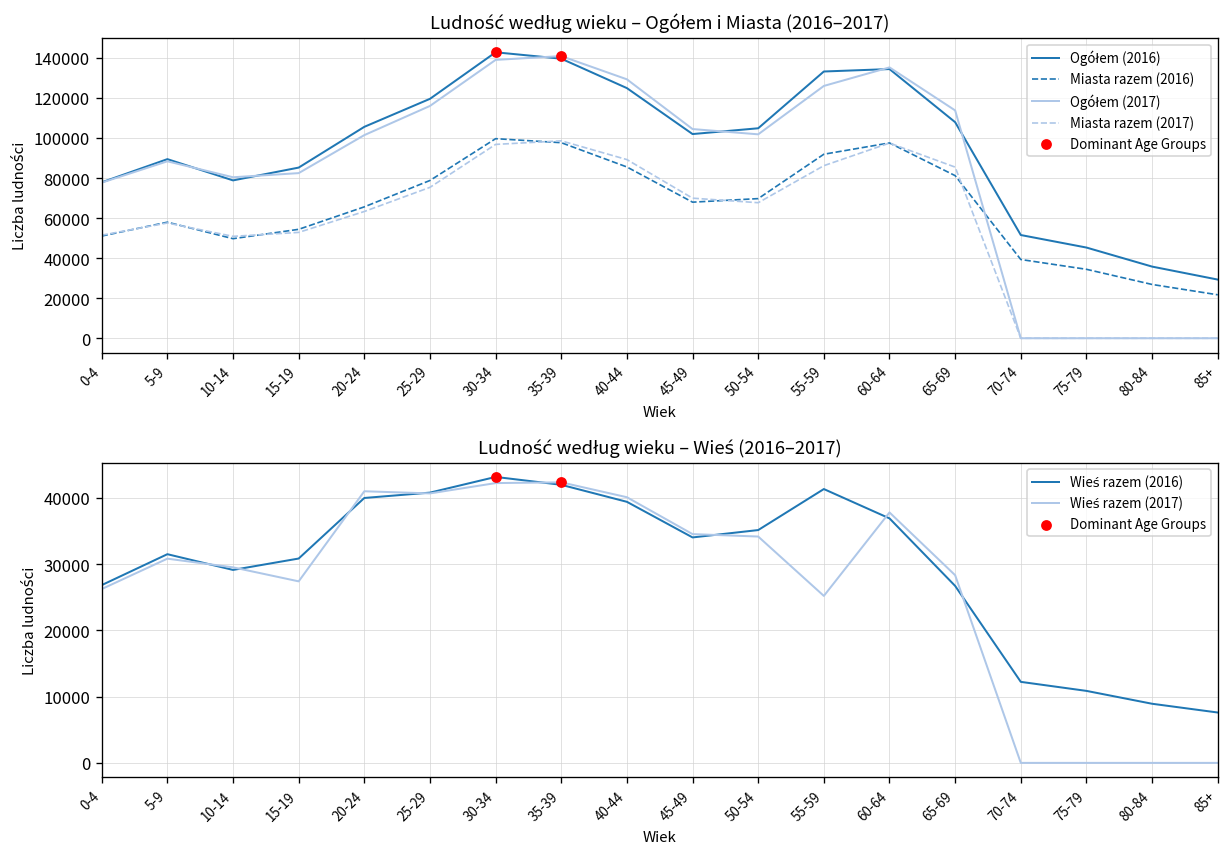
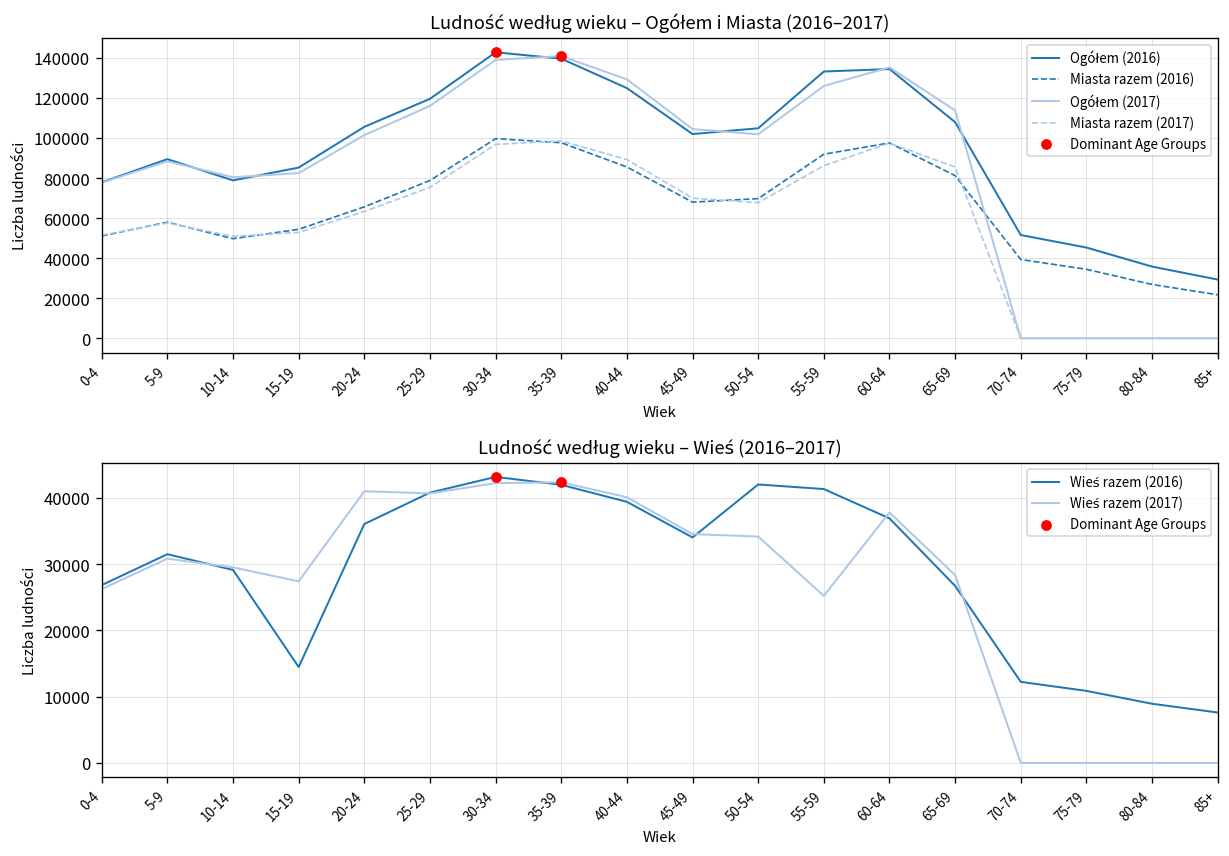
  {
    "Ludność według wieku – Wieś (2016–2017)": {
      "Wieś razem (2016)": {
        "0-4": 27000,
        "5-9": 32000,
-       "15-19": 31000,
-       "20-24": 40000,
+       "15-19": 14000,
+       "20-24": 36000,
        "40-44": 39000,
        "45-49": 34000,
-       "50-54": 35000,
+       "50-54": 42000,
        "55-59": 41000,
        "60-64": 37000,
        "65-69": 27000,
        "70-74": 12000,
        "75-79": 11000,
        "80-84": 9000,
        "85+": 8000
      },
      "Wieś razem (2017)": {
        "0-4": 26000,
        "5-9": 31000,
        "15-19": 27000,
        "20-24": 41000,
        "30-34": 42000,
        "40-44": 40000,
        "45-49": 35000,
        "50-54": 34000,
        "55-59": 25000,
        "60-64": 38000,
        "65-69": 28000,
        "70-74": 0,
        "75-79": 0,
        "80-84": 0,
        "85+": 0
      }
    }
  }
